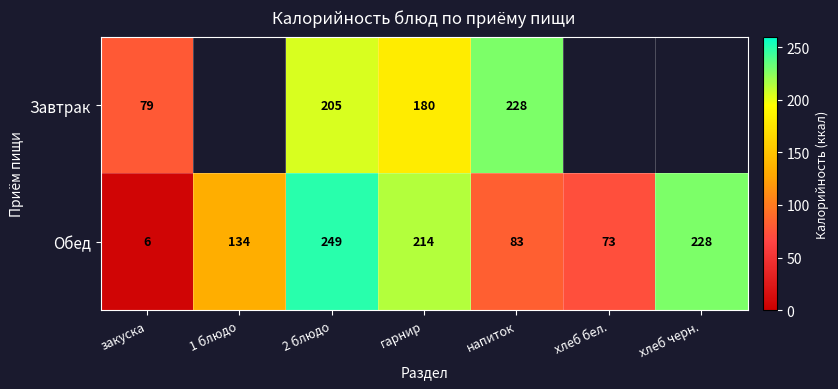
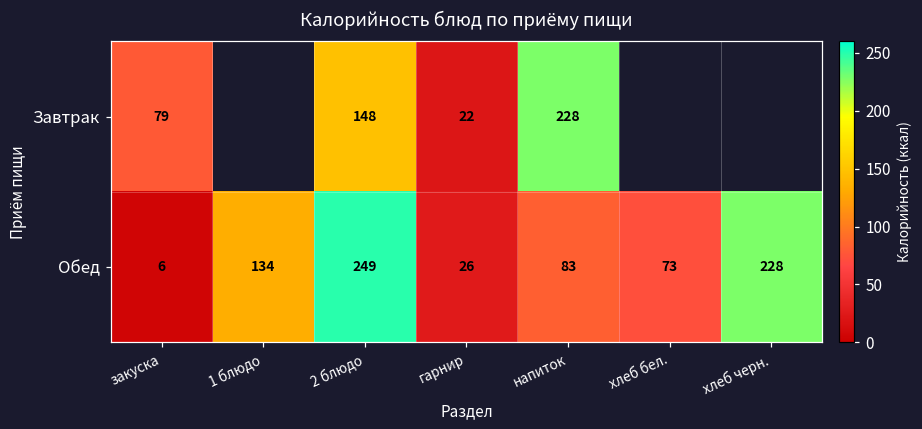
  {
    "Завтрак": {
      "закуска": 79,
-     "2 блюдо": 205,
-     "гарнир": 180,
+     "2 блюдо": 148,
+     "гарнир": 22,
      "напиток": 228
    },
    "Обед": {
      "закуска": 6,
      "1 блюдо": 134,
      "2 блюдо": 249,
-     "гарнир": 214,
+     "гарнир": 26,
      "напиток": 83,
      "хлеб бел.": 73,
      "хлеб черн.": 228
    }
  }
